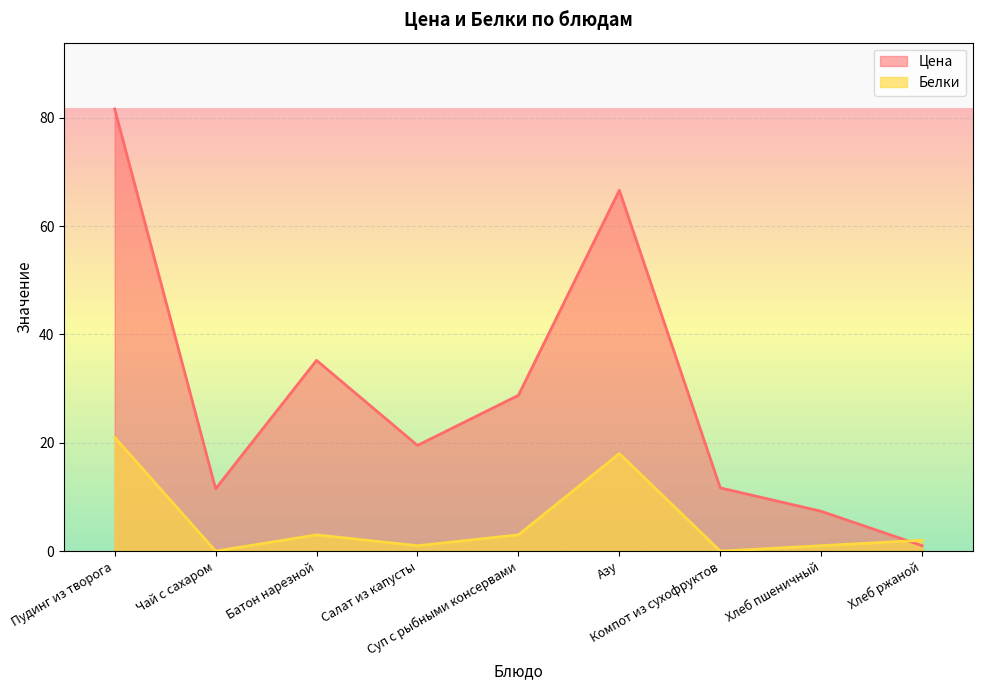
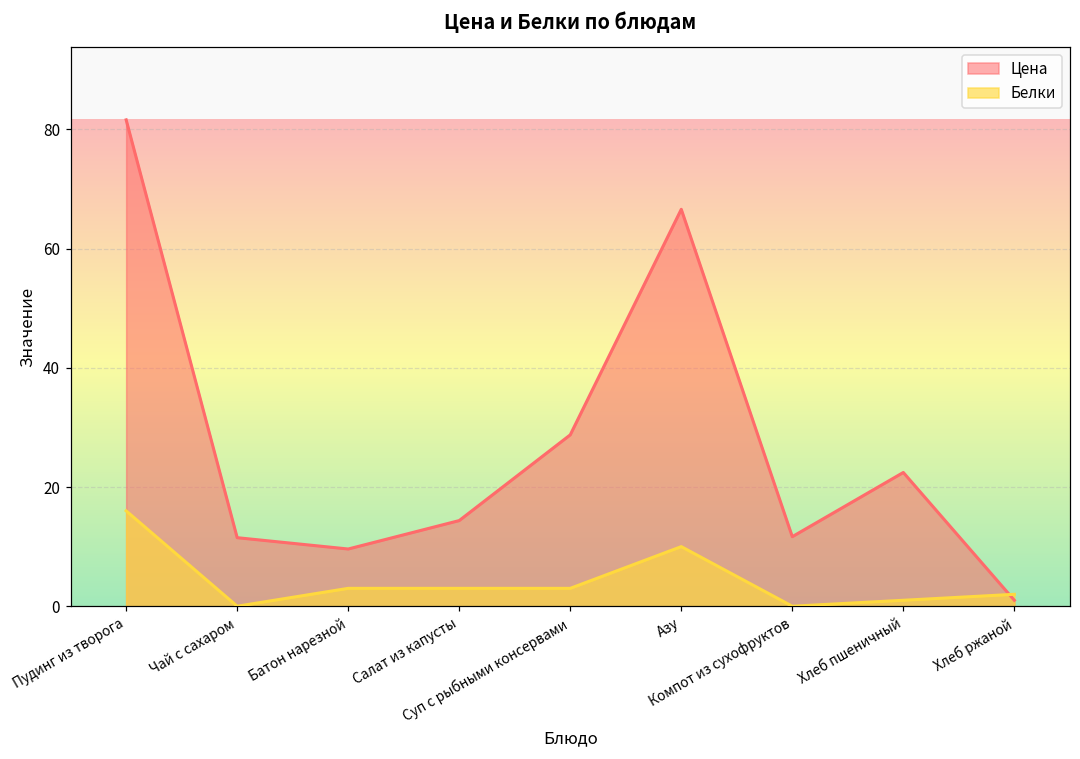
  {
    "Цена": {
      "Пудинг из творога": 82,
      "Чай с сахаром": 12,
-     "Батон нарезной": 35,
-     "Салат из капусты": 20,
+     "Батон нарезной": 10,
+     "Салат из капусты": 14,
      "Суп с рыбными консервами": 29,
      "Азу": 67,
      "Компот из сухофруктов": 12,
-     "Хлеб пшеничный": 7,
+     "Хлеб пшеничный": 22,
      "Хлеб ржаной": 1
    },
    "Белки": {
-     "Пудинг из творога": 21,
+     "Пудинг из творога": 16,
      "Чай с сахаром": 0,
      "Батон нарезной": 3,
-     "Салат из капусты": 1,
+     "Салат из капусты": 3,
      "Суп с рыбными консервами": 3,
-     "Азу": 18,
+     "Азу": 10,
      "Компот из сухофруктов": 0,
      "Хлеб пшеничный": 1,
      "Хлеб ржаной": 2
    }
  }
